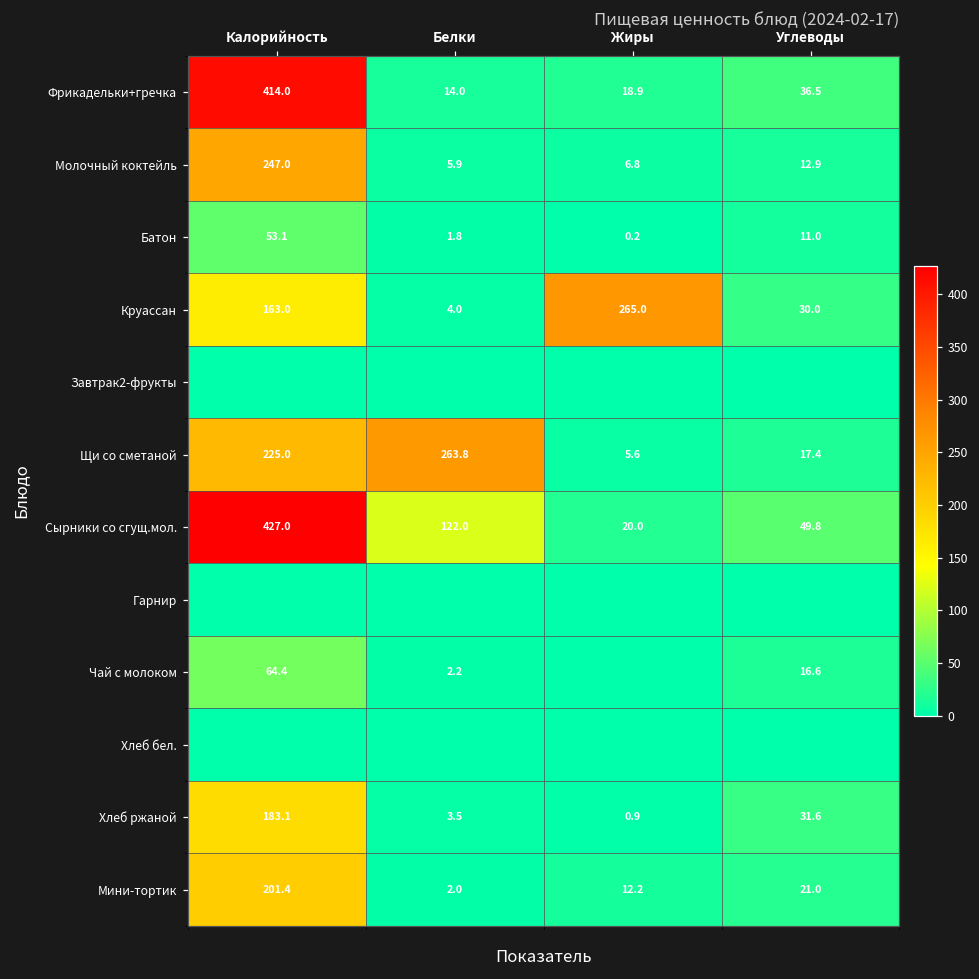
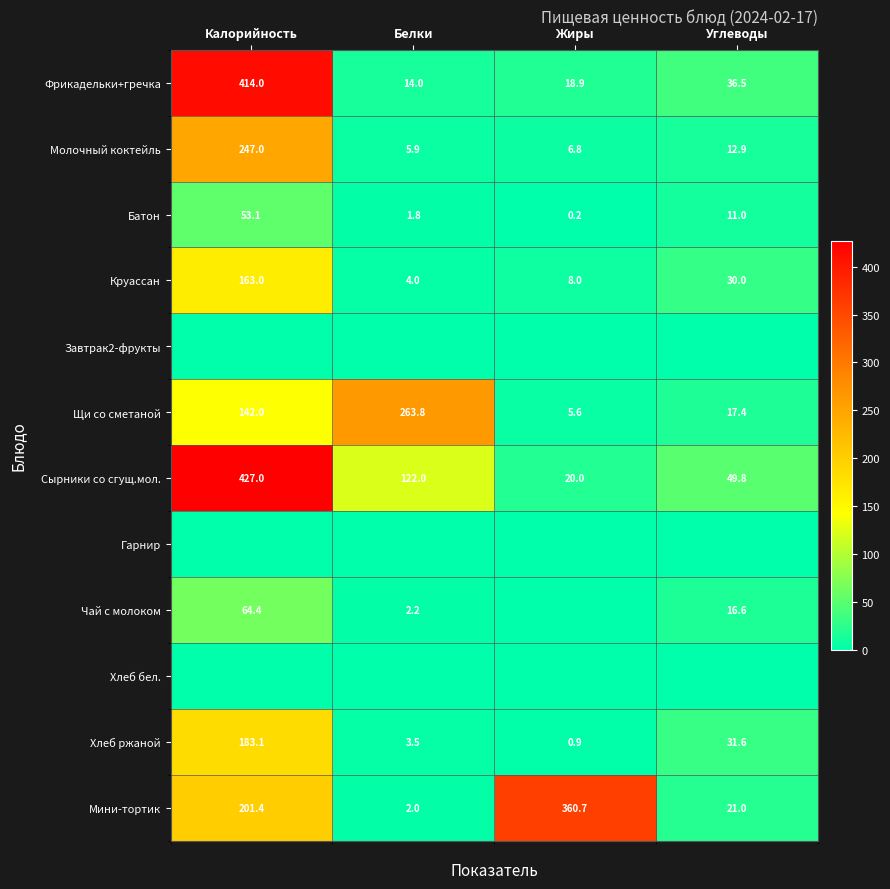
  {
    "Фрикадельки+гречка": {
      "Калорийность": 414.0,
      "Белки": 14.0,
      "Жиры": 18.9,
      "Углеводы": 36.5
    },
    "Молочный коктейль": {
      "Калорийность": 247.0,
      "Белки": 5.9,
      "Жиры": 6.8,
      "Углеводы": 12.9
    },
    "Батон": {
      "Калорийность": 53.1,
      "Белки": 1.8,
      "Жиры": 0.2,
      "Углеводы": 11.0
    },
    "Круассан": {
      "Калорийность": 163.0,
      "Белки": 4.0,
-     "Жиры": 265.0,
+     "Жиры": 8.0,
      "Углеводы": 30.0
    },
    "Щи со сметаной": {
-     "Калорийность": 225.0,
+     "Калорийность": 142.0,
      "Белки": 263.8,
      "Жиры": 5.6,
      "Углеводы": 17.4
    },
    "Сырники со сгущ.мол.": {
      "Калорийность": 427.0,
      "Белки": 122.0,
      "Жиры": 20.0,
      "Углеводы": 49.8
    },
    "Чай с молоком": {
      "Калорийность": 64.4,
      "Белки": 2.2,
      "Углеводы": 16.6
    },
    "Хлеб ржаной": {
      "Калорийность": 183.1,
      "Белки": 3.5,
      "Жиры": 0.9,
      "Углеводы": 31.6
    },
    "Мини-тортик": {
      "Калорийность": 201.4,
      "Белки": 2.0,
-     "Жиры": 12.2,
+     "Жиры": 360.7,
      "Углеводы": 21.0
    }
  }
